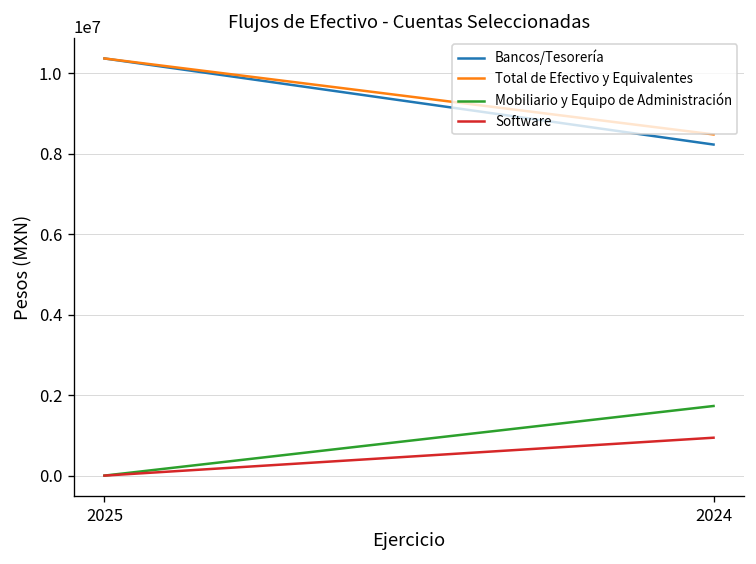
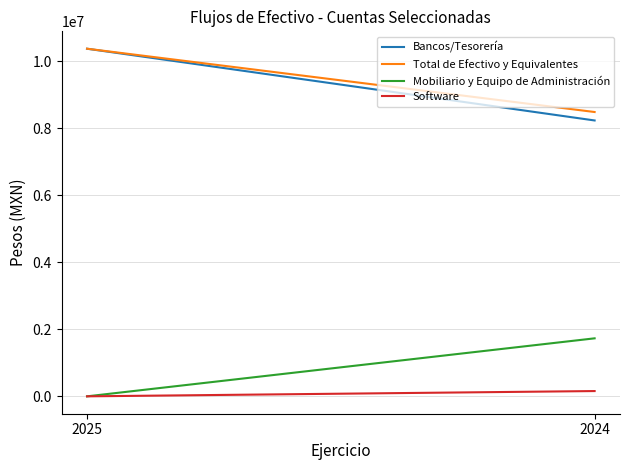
  {
    "Bancos/Tesorería": {
      "2024": 8200000
    },
    "Total de Efectivo y Equivalentes": {
      "2024": 8500000
    },
    "Mobiliario y Equipo de Administración": {
      "2024": 1700000
    },
    "Software": {
-     "2024": 900000
+     "2024": 200000
    }
  }
